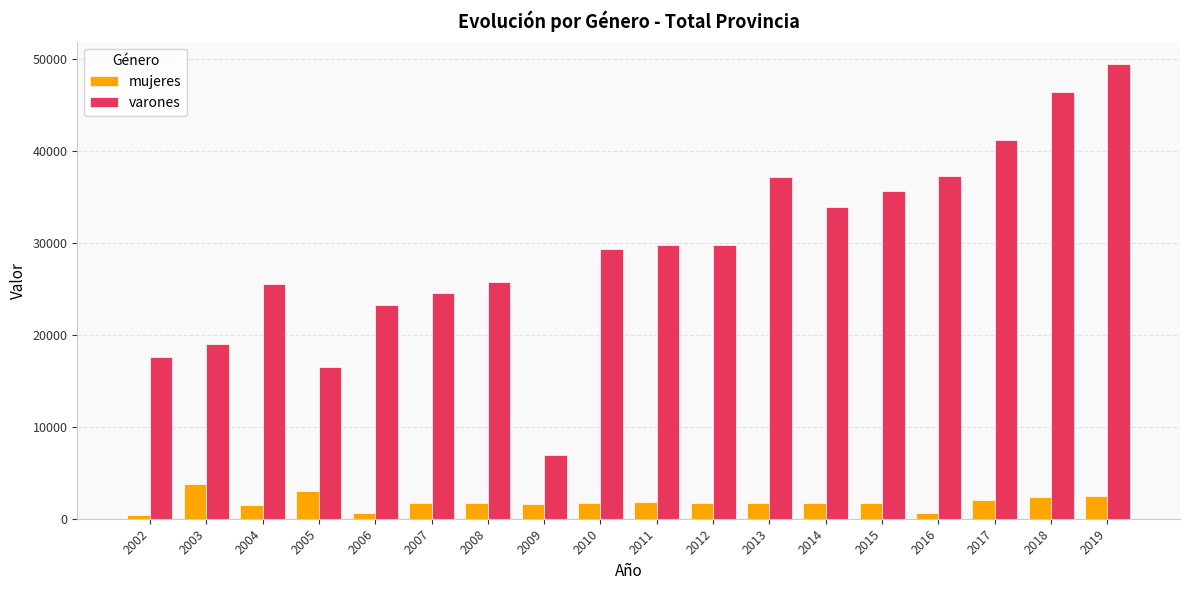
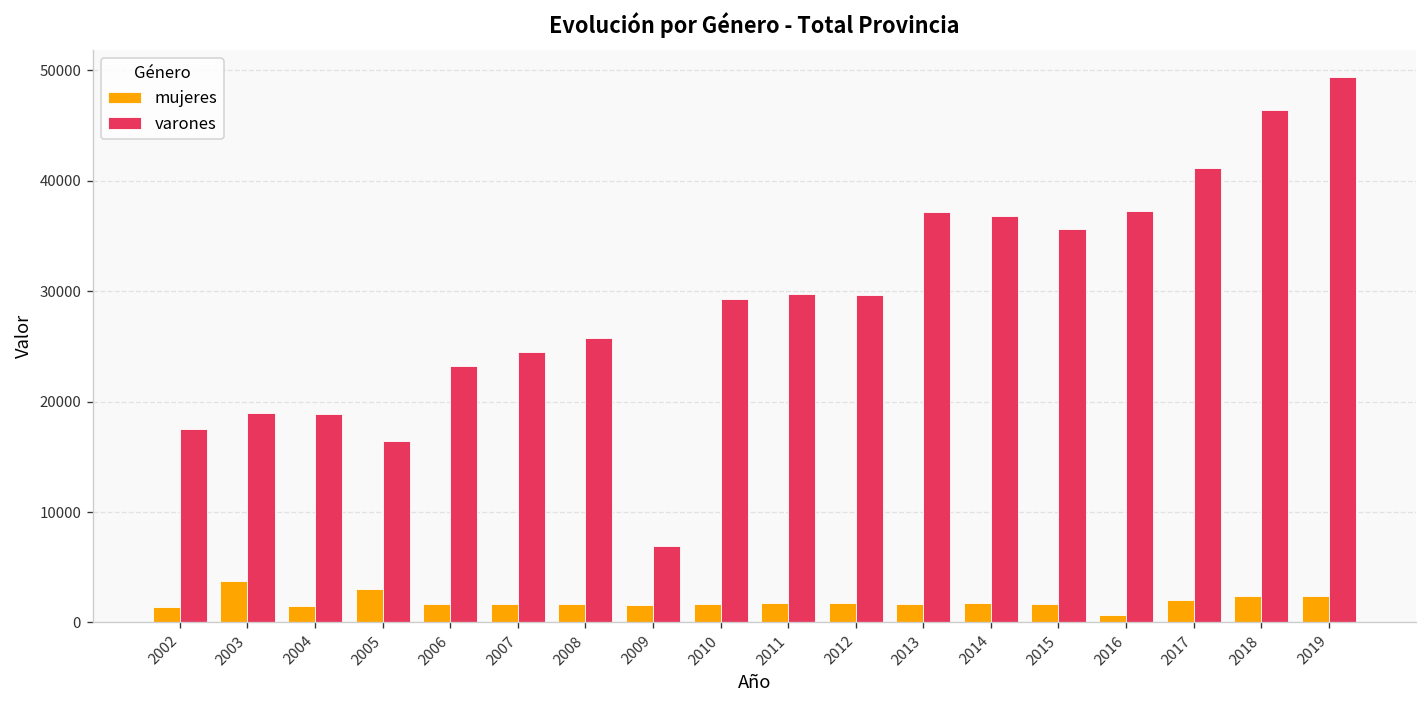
  {
    "mujeres": {
-     "2002": 0,
+     "2002": 1000,
      "2003": 4000,
      "2004": 2000,
      "2005": 3000,
-     "2006": 1000,
+     "2006": 2000,
      "2007": 2000,
      "2008": 2000,
      "2009": 2000,
      "2010": 2000,
      "2011": 2000,
      "2012": 2000,
      "2013": 2000,
      "2014": 2000,
      "2015": 2000,
      "2016": 1000,
      "2017": 2000,
      "2018": 2000,
      "2019": 2000
    },
    "varones": {
      "2002": 18000,
      "2003": 19000,
-     "2004": 26000,
+     "2004": 19000,
      "2005": 16000,
      "2006": 23000,
      "2007": 25000,
      "2008": 26000,
      "2009": 7000,
      "2010": 29000,
      "2011": 30000,
      "2012": 30000,
      "2013": 37000,
-     "2014": 34000,
+     "2014": 37000,
      "2015": 36000,
      "2016": 37000,
      "2017": 41000,
      "2018": 46000,
      "2019": 49000
    }
  }
